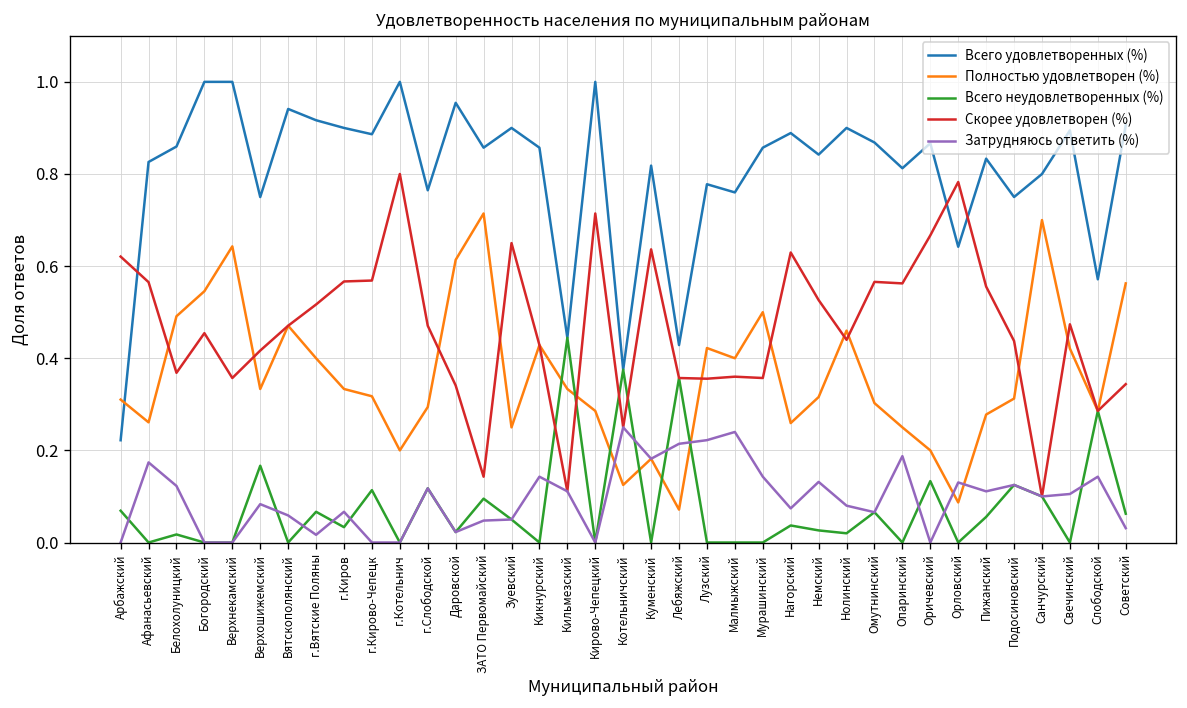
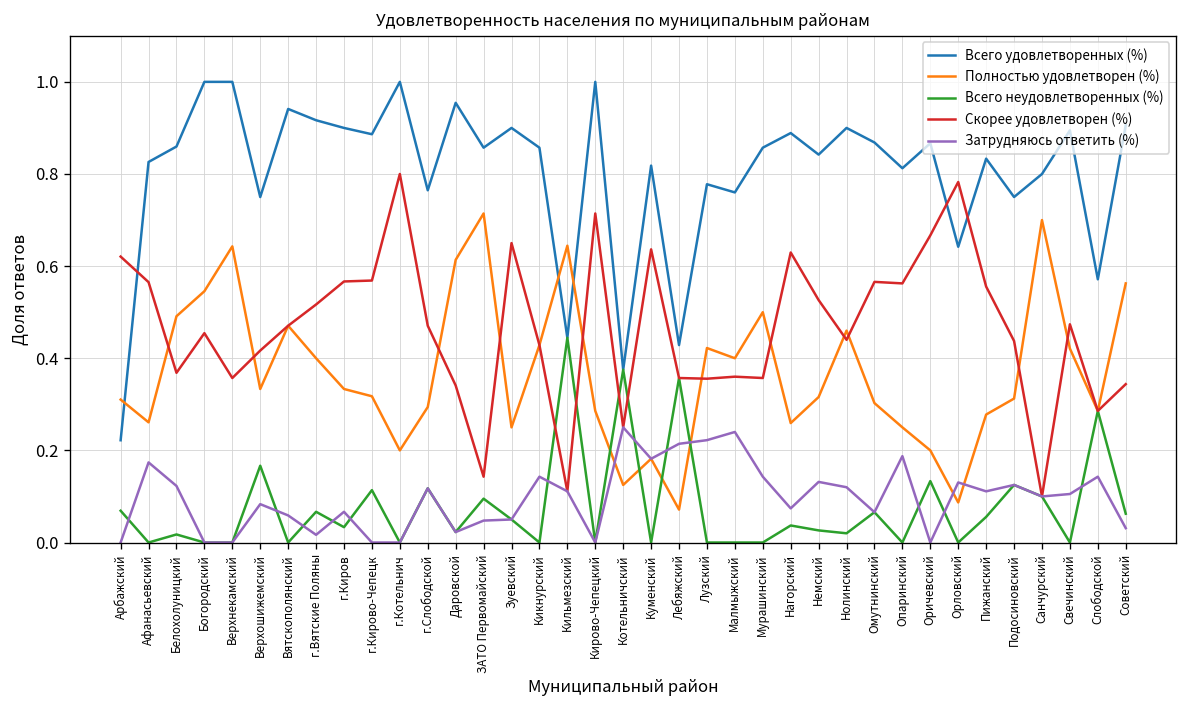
  {
    "Всего удовлетворенных (%)": {
      "Арбажский": 0.22,
      "Афанасьевский": 0.83,
      "Белохолуницкий": 0.86,
      "Богородский": 1.00,
      "Верхнекамский": 1.00,
      "Верхошижемский": 0.75,
      "Вятскополянский": 0.94,
      "г.Вятские Поляны": 0.92,
      "г.Киров": 0.90,
      "г.Кирово-Чепецк": 0.89,
      "г.Котельнич": 1.00,
      "г.Слободской": 0.76,
      "Даровской": 0.95,
      "ЗАТО Первомайский": 0.86,
      "Зуевский": 0.90,
      "Кикнурский": 0.86,
      "Кирово-Чепецкий": 1.00,
      "Куменский": 0.82,
      "Лебяжский": 0.43,
      "Лузский": 0.78,
      "Малмыжский": 0.76,
      "Мурашинский": 0.86,
      "Нагорский": 0.89,
      "Немский": 0.84,
      "Нолинский": 0.90,
      "Омутнинский": 0.87,
      "Опаринский": 0.81,
      "Орловский": 0.64,
      "Пижанский": 0.83,
      "Подосиновский": 0.75,
      "Санчурский": 0.80,
      "Слободской": 0.57
    },
    "Полностью удовлетворен (%)": {
      "Арбажский": 0.31,
      "Афанасьевский": 0.26,
      "Белохолуницкий": 0.49,
      "Богородский": 0.55,
      "Верхнекамский": 0.64,
      "Верхошижемский": 0.33,
      "г.Вятские Поляны": 0.40,
      "г.Киров": 0.33,
      "г.Кирово-Чепецк": 0.32,
      "г.Котельнич": 0.20,
      "г.Слободской": 0.29,
      "Даровской": 0.61,
      "ЗАТО Первомайский": 0.71,
      "Зуевский": 0.25,
-     "Кильмезский": 0.33,
+     "Кильмезский": 0.64,
      "Кирово-Чепецкий": 0.29,
      "Котельничский": 0.13,
      "Лебяжский": 0.07,
      "Лузский": 0.42,
      "Малмыжский": 0.40,
      "Мурашинский": 0.50,
      "Нагорский": 0.26,
      "Немский": 0.32,
      "Нолинский": 0.46,
      "Омутнинский": 0.30,
      "Опаринский": 0.25,
      "Оричевский": 0.20,
      "Орловский": 0.09,
      "Пижанский": 0.28,
      "Подосиновский": 0.31,
      "Санчурский": 0.70,
      "Свечинский": 0.42,
      "Советский": 0.56
    },
    "Всего неудовлетворенных (%)": {
      "Арбажский": 0.07,
      "Афанасьевский": 0.00,
      "Белохолуницкий": 0.02,
      "Верхошижемский": 0.17,
      "Вятскополянский": 0.00,
      "г.Вятские Поляны": 0.07,
      "г.Киров": 0.03,
      "г.Кирово-Чепецк": 0.11,
      "ЗАТО Первомайский": 0.10,
      "Кикнурский": 0.00,
      "Куменский": 0.00,
      "Лузский": 0.00,
      "Малмыжский": 0.00,
      "Мурашинский": 0.00,
      "Нагорский": 0.04,
      "Немский": 0.03,
      "Нолинский": 0.02,
      "Опаринский": 0.00,
      "Оричевский": 0.13,
      "Орловский": 0.00,
      "Пижанский": 0.06,
      "Свечинский": 0.00,
      "Советский": 0.06
    },
    "Скорее удовлетворен (%)": {
      "Арбажский": 0.62,
      "Афанасьевский": 0.57,
      "Белохолуницкий": 0.37,
      "Богородский": 0.45,
      "Верхнекамский": 0.36,
      "Верхошижемский": 0.42,
      "г.Вятские Поляны": 0.52,
      "г.Киров": 0.57,
      "г.Кирово-Чепецк": 0.57,
      "г.Котельнич": 0.80,
      "г.Слободской": 0.47,
      "Даровской": 0.34,
      "ЗАТО Первомайский": 0.14,
      "Зуевский": 0.65,
      "Кирово-Чепецкий": 0.71,
      "Куменский": 0.64,
      "Лузский": 0.36,
      "Малмыжский": 0.36,
      "Мурашинский": 0.36,
      "Нагорский": 0.63,
      "Немский": 0.53,
      "Нолинский": 0.44,
      "Омутнинский": 0.57,
      "Опаринский": 0.56,
      "Оричевский": 0.67,
      "Орловский": 0.78,
      "Пижанский": 0.56,
      "Подосиновский": 0.44,
      "Свечинский": 0.47,
      "Советский": 0.34
    },
    "Затрудняюсь ответить (%)": {
      "Арбажский": 0.00,
      "Афанасьевский": 0.17,
      "Белохолуницкий": 0.12,
      "Верхошижемский": 0.08,
      "Вятскополянский": 0.06,
      "г.Вятские Поляны": 0.02,
      "г.Киров": 0.07,
      "г.Кирово-Чепецк": 0.00,
      "ЗАТО Первомайский": 0.05,
      "Кикнурский": 0.14,
      "Лебяжский": 0.21,
      "Лузский": 0.22,
      "Малмыжский": 0.24,
      "Мурашинский": 0.14,
      "Нагорский": 0.07,
      "Немский": 0.13,
-     "Нолинский": 0.08,
+     "Нолинский": 0.12,
      "Опаринский": 0.19,
      "Оричевский": 0.00,
      "Орловский": 0.13,
      "Пижанский": 0.11,
      "Свечинский": 0.11,
      "Слободской": 0.14,
      "Советский": 0.03
    }
  }
